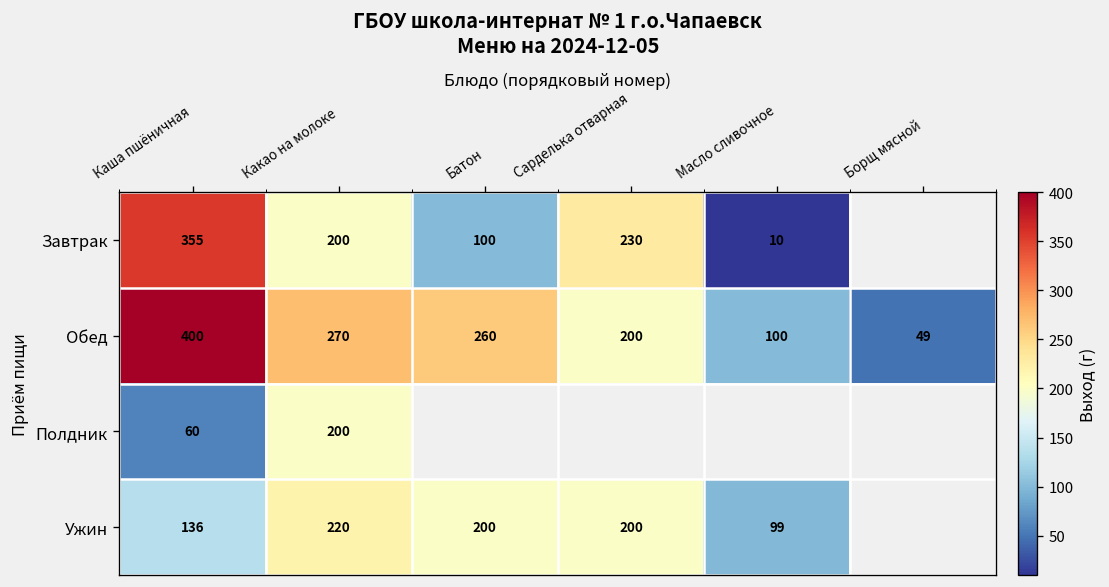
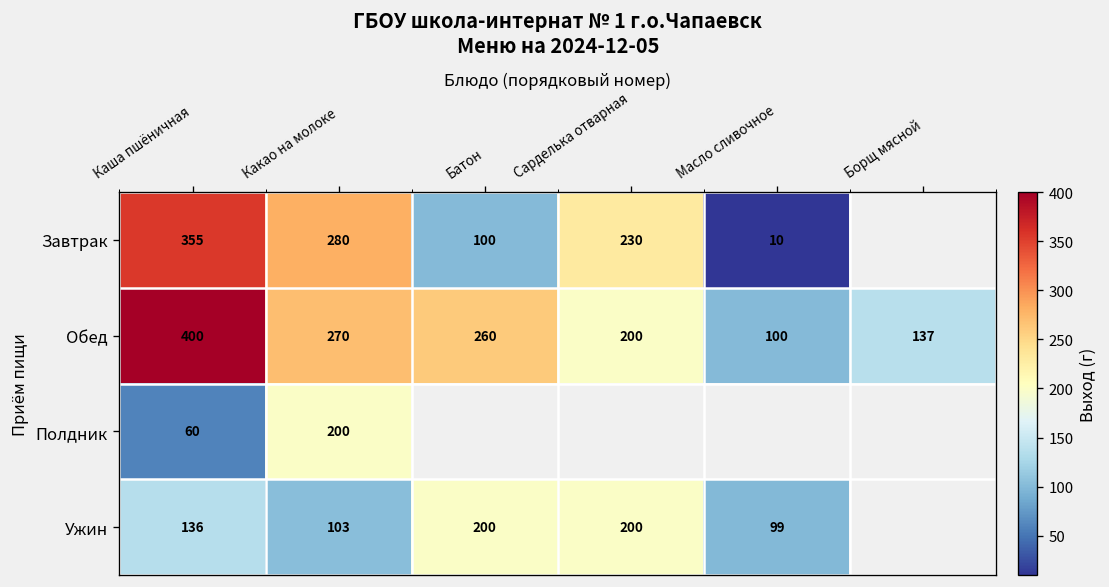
  {
    "Завтрак": {
      "Каша пшёничная": 355,
-     "Какао на молоке": 200,
+     "Какао на молоке": 280,
      "Батон": 100,
      "Сарделька отварная": 230,
      "Масло сливочное": 10
    },
    "Обед": {
      "Каша пшёничная": 400,
      "Какао на молоке": 270,
      "Батон": 260,
      "Сарделька отварная": 200,
      "Масло сливочное": 100,
-     "Борщ мясной": 49
+     "Борщ мясной": 137
    },
    "Полдник": {
      "Каша пшёничная": 60,
      "Какао на молоке": 200
    },
    "Ужин": {
      "Каша пшёничная": 136,
-     "Какао на молоке": 220,
+     "Какао на молоке": 103,
      "Батон": 200,
      "Сарделька отварная": 200,
      "Масло сливочное": 99
    }
  }
